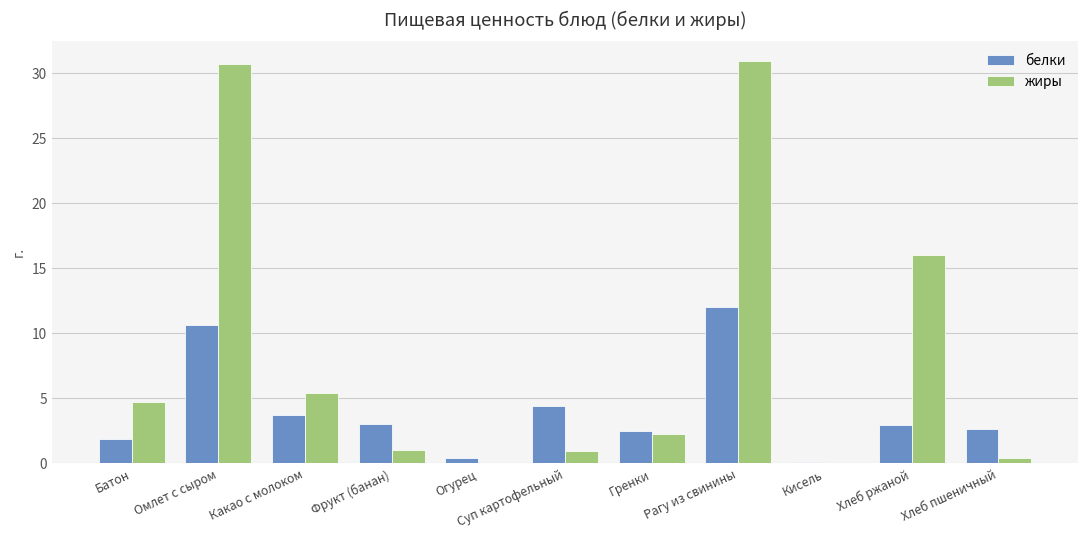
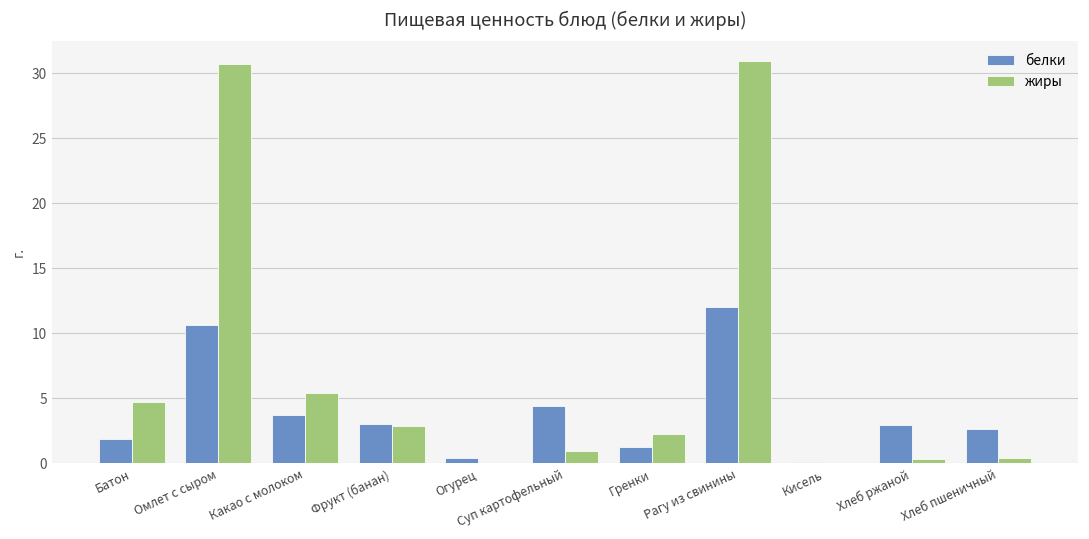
  {
    "белки": {
      "Батон": 1.9,
      "Омлет с сыром": 10.6,
      "Какао с молоком": 3.7,
      "Фрукт (банан)": 3.0,
      "Огурец": 0.4,
      "Суп картофельный": 4.4,
-     "Гренки": 2.5,
+     "Гренки": 1.3,
      "Рагу из свинины": 12.0,
      "Хлеб ржаной": 3.0,
      "Хлеб пшеничный": 2.6
    },
    "жиры": {
      "Батон": 4.7,
      "Омлет с сыром": 30.7,
      "Какао с молоком": 5.4,
-     "Фрукт (банан)": 1.0,
+     "Фрукт (банан)": 2.9,
      "Суп картофельный": 0.9,
      "Гренки": 2.2,
      "Рагу из свинины": 30.9,
-     "Хлеб ржаной": 16.1,
+     "Хлеб ржаной": 0.4,
      "Хлеб пшеничный": 0.4
    }
  }
